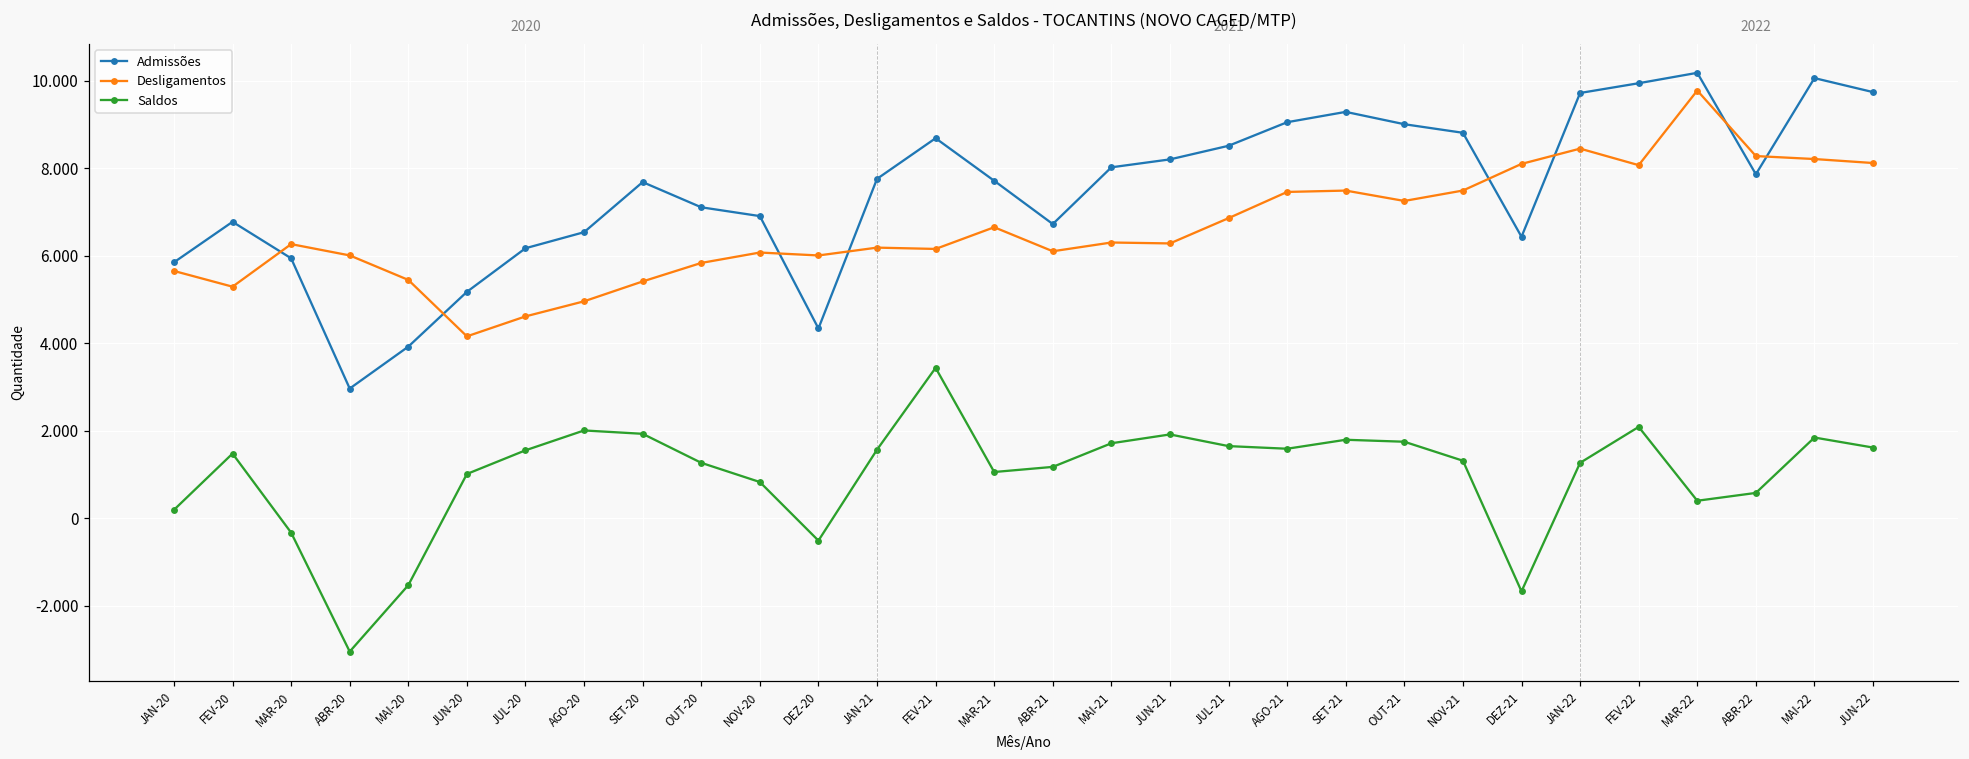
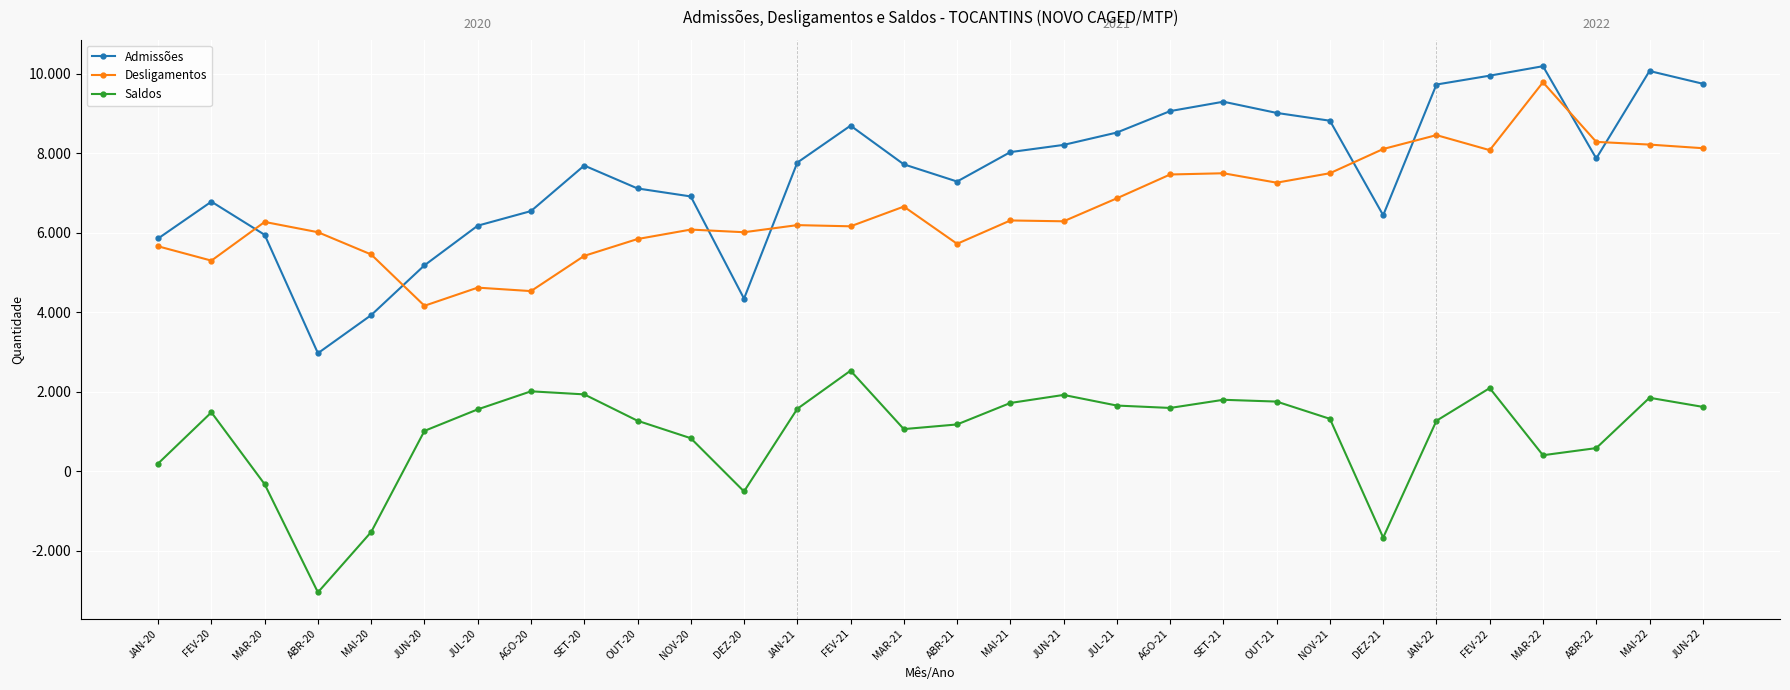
  {
    "Admissões": {
      "JAN-20": 5.9,
      "FEV-20": 6.8,
      "MAR-20": 5.9,
      "ABR-20": 3.0,
      "MAI-20": 3.9,
      "JUN-20": 5.2,
      "JUL-20": 6.2,
      "AGO-20": 6.5,
      "SET-20": 7.7,
      "OUT-20": 7.1,
      "NOV-20": 6.9,
      "DEZ-20": 4.3,
      "JAN-21": 7.8,
      "FEV-21": 8.7,
      "MAR-21": 7.7,
-     "ABR-21": 6.7,
+     "ABR-21": 7.3,
      "MAI-21": 8.0,
      "JUN-21": 8.2,
      "JUL-21": 8.5,
      "AGO-21": 9.1,
      "SET-21": 9.3,
      "OUT-21": 9.0,
      "NOV-21": 8.8,
      "DEZ-21": 6.4,
      "JAN-22": 9.7,
      "FEV-22": 9.9,
      "MAR-22": 10.2,
      "ABR-22": 7.9,
      "MAI-22": 10.1,
      "JUN-22": 9.7
    },
    "Desligamentos": {
      "JAN-20": 5.7,
      "FEV-20": 5.3,
      "MAR-20": 6.3,
      "ABR-20": 6.0,
      "MAI-20": 5.5,
      "JUN-20": 4.2,
      "JUL-20": 4.6,
-     "AGO-20": 5.0,
+     "AGO-20": 4.5,
      "SET-20": 5.4,
      "OUT-20": 5.8,
      "NOV-20": 6.1,
      "DEZ-20": 6.0,
      "JAN-21": 6.2,
      "FEV-21": 6.2,
      "MAR-21": 6.7,
-     "ABR-21": 6.1,
+     "ABR-21": 5.7,
      "MAI-21": 6.3,
      "JUN-21": 6.3,
      "JUL-21": 6.9,
      "AGO-21": 7.5,
      "SET-21": 7.5,
      "OUT-21": 7.3,
      "NOV-21": 7.5,
      "DEZ-21": 8.1,
      "JAN-22": 8.5,
      "FEV-22": 8.1,
      "MAR-22": 9.8,
      "ABR-22": 8.3,
      "MAI-22": 8.2,
      "JUN-22": 8.1
    },
    "Saldos": {
      "JAN-20": 0.2,
      "FEV-20": 1.5,
      "MAR-20": -0.3,
      "ABR-20": -3.0,
      "MAI-20": -1.5,
      "JUN-20": 1.0,
      "JUL-20": 1.6,
      "AGO-20": 2.0,
      "SET-20": 1.9,
      "OUT-20": 1.3,
      "NOV-20": 0.8,
      "DEZ-20": -0.5,
      "JAN-21": 1.6,
-     "FEV-21": 3.4,
+     "FEV-21": 2.5,
      "MAR-21": 1.1,
      "ABR-21": 1.2,
      "MAI-21": 1.7,
      "JUN-21": 1.9,
      "JUL-21": 1.7,
      "AGO-21": 1.6,
      "SET-21": 1.8,
      "OUT-21": 1.8,
      "NOV-21": 1.3,
      "DEZ-21": -1.7,
      "JAN-22": 1.3,
      "FEV-22": 2.1,
      "MAR-22": 0.4,
      "ABR-22": 0.6,
      "MAI-22": 1.9,
      "JUN-22": 1.6
    }
  }
